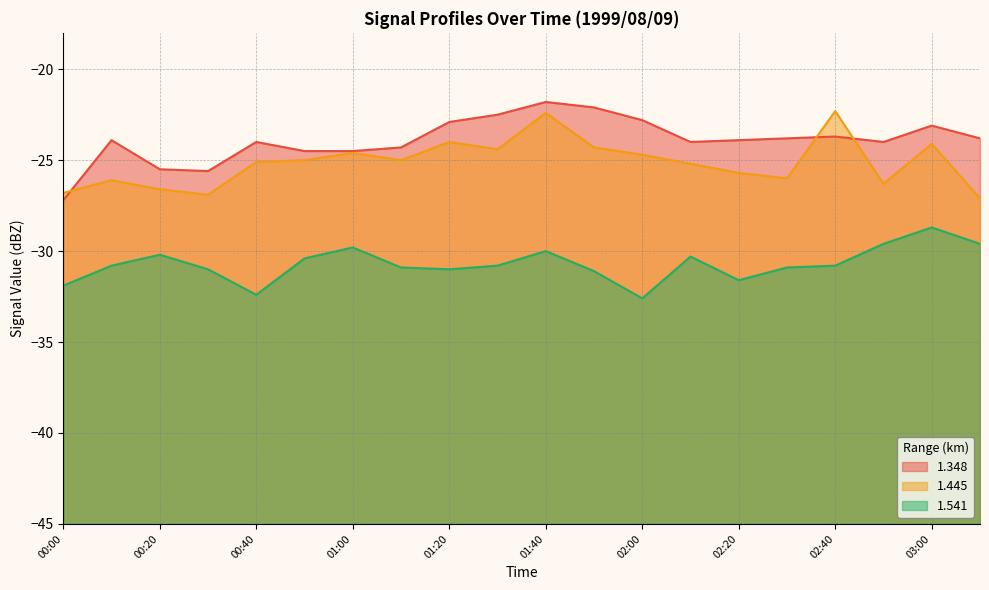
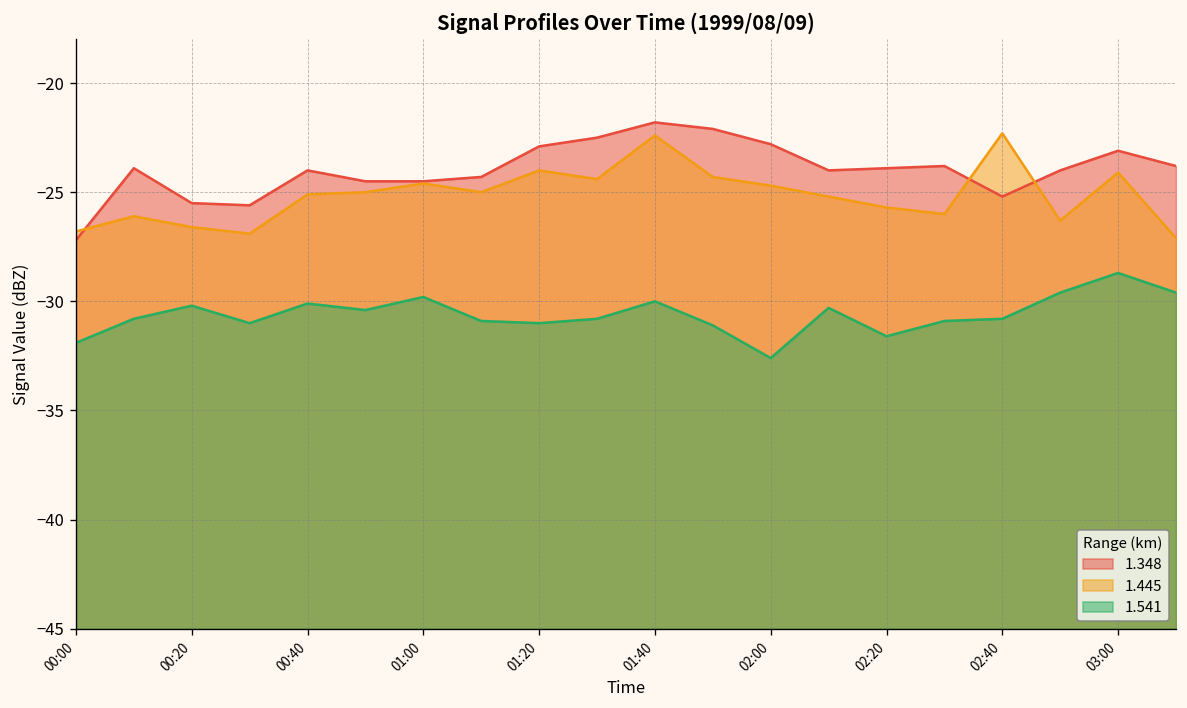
  {
    "1.348": {
      "00:00": -27.2,
      "00:20": -25.5,
      "00:40": -24.0,
      "01:20": -22.9,
      "01:40": -21.8,
      "02:00": -22.8,
      "02:20": -23.9,
-     "02:40": -23.7,
+     "02:40": -25.2,
      "03:00": -23.1
    },
    "1.445": {
      "00:00": -26.8,
      "00:20": -26.6,
      "00:40": -25.1,
      "01:20": -24.0,
      "01:40": -22.4,
      "02:00": -24.7,
      "02:20": -25.7,
      "02:40": -22.3,
      "03:00": -24.1
    },
    "1.541": {
      "00:00": -31.9,
      "00:20": -30.2,
-     "00:40": -32.4,
+     "00:40": -30.1,
      "01:00": -29.8,
      "01:20": -31.0,
      "01:40": -30.0,
      "02:00": -32.6,
      "02:20": -31.6,
      "02:40": -30.8,
      "03:00": -28.7
    }
  }
